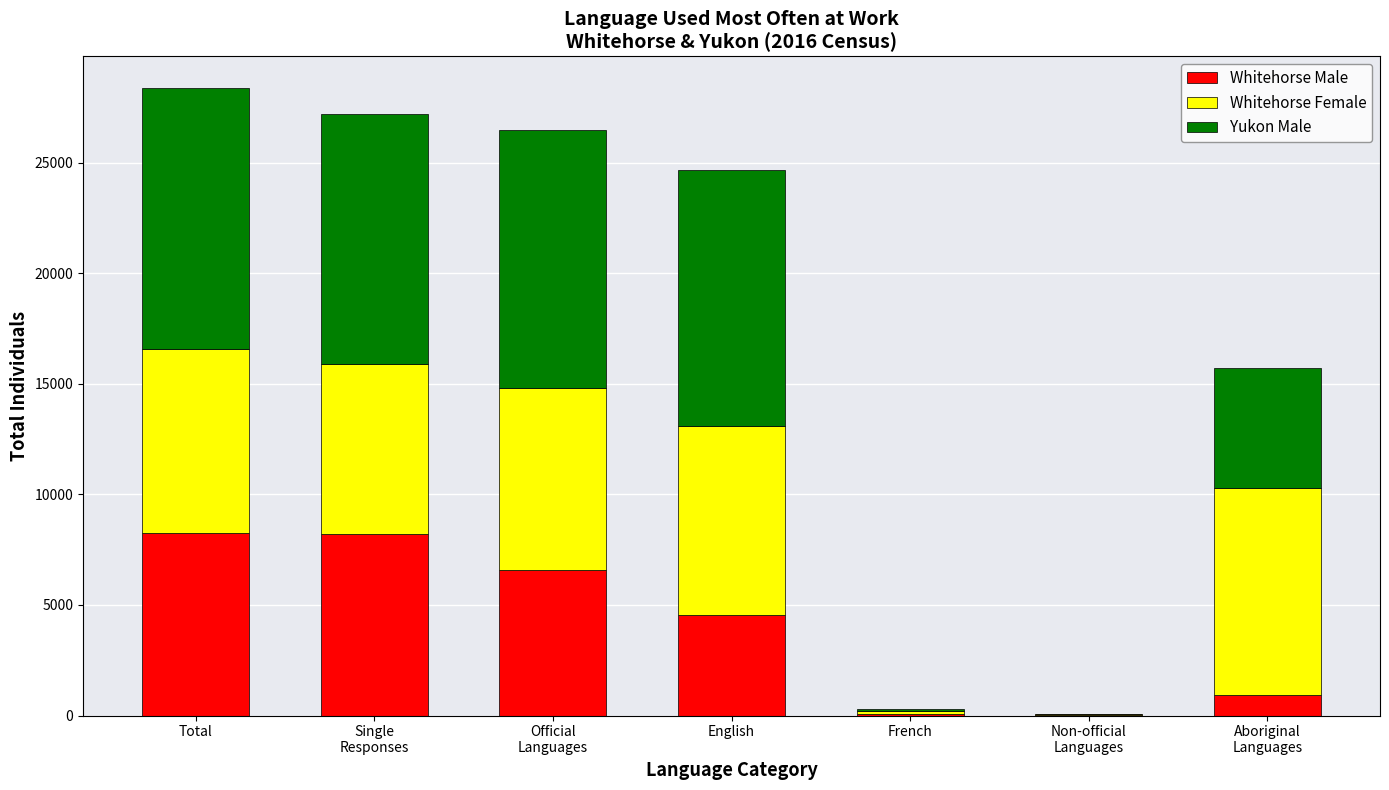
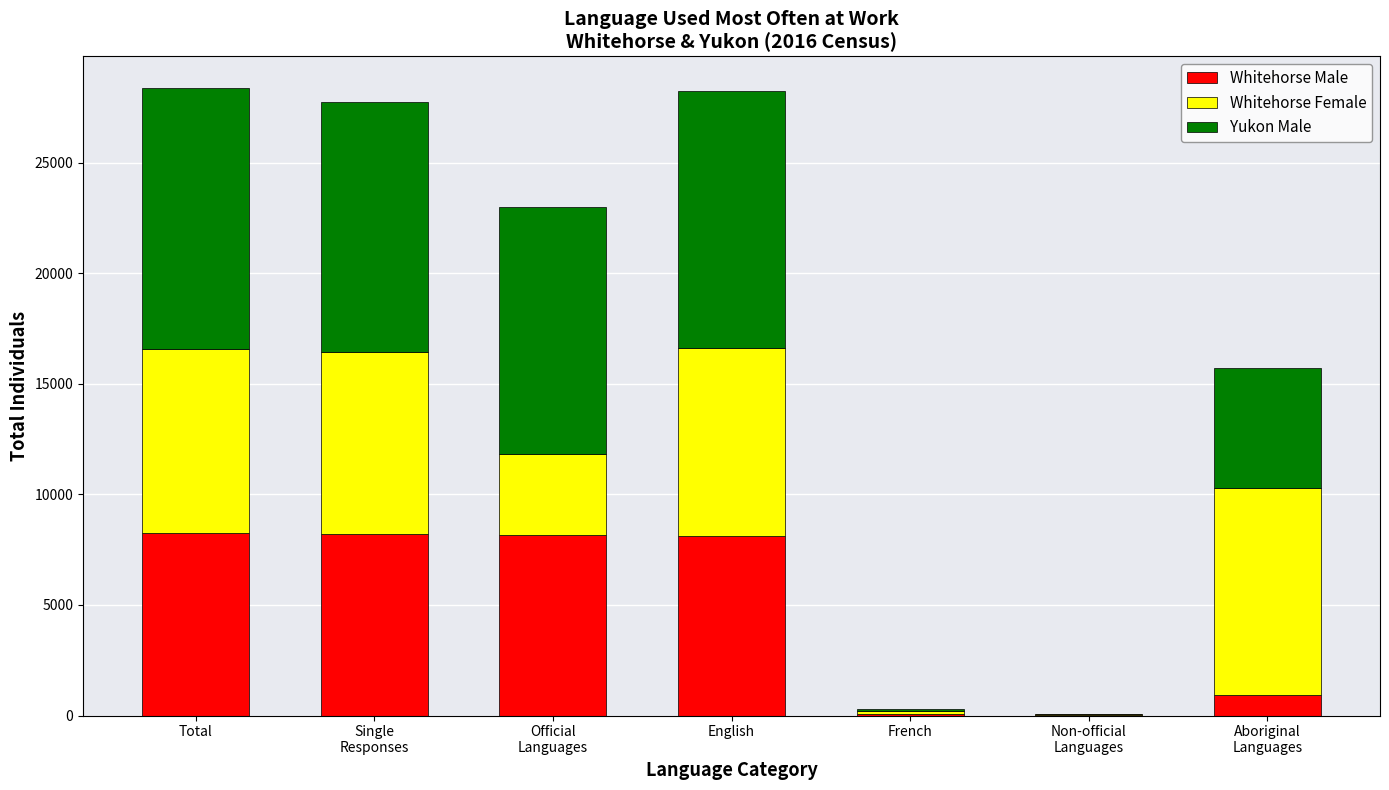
  {
    "Whitehorse Male": {
      "Total": 8300,
      "Single Responses": 8200,
-     "Official Languages": 6600,
-     "English": 4600,
+     "Official Languages": 8200,
+     "English": 8100,
      "Aboriginal Languages": 900
    },
    "Whitehorse Female": {
      "Total": 8300,
-     "Single Responses": 7700,
-     "Official Languages": 8200,
+     "Single Responses": 8300,
+     "Official Languages": 3700,
      "English": 8500,
      "French": 100,
      "Aboriginal Languages": 9400
    },
    "Yukon Male": {
      "Total": 11800,
      "Single Responses": 11300,
-     "Official Languages": 11700,
+     "Official Languages": 11200,
      "English": 11600,
      "Aboriginal Languages": 5400
    }
  }
